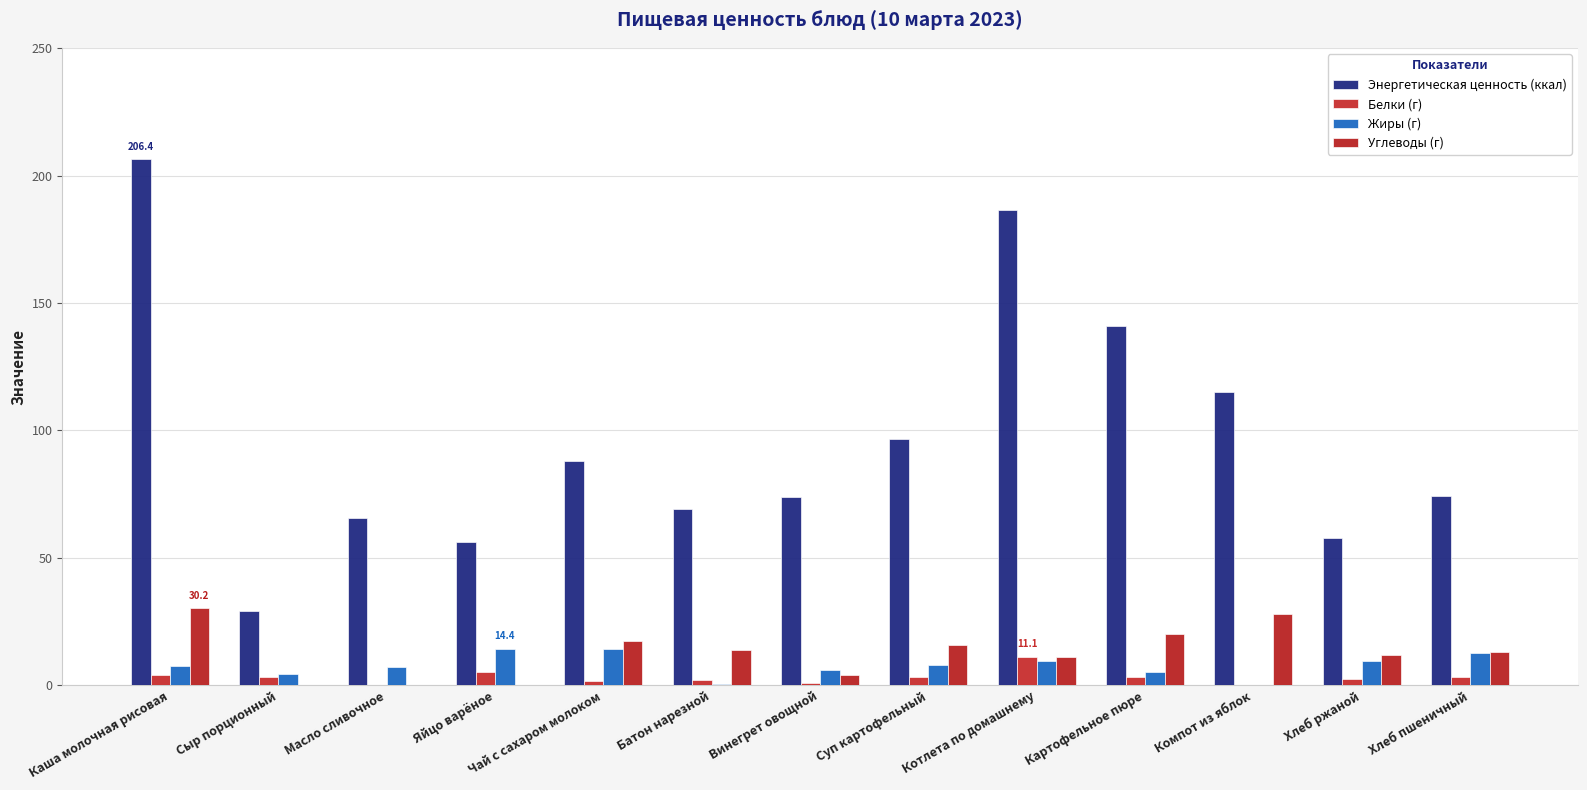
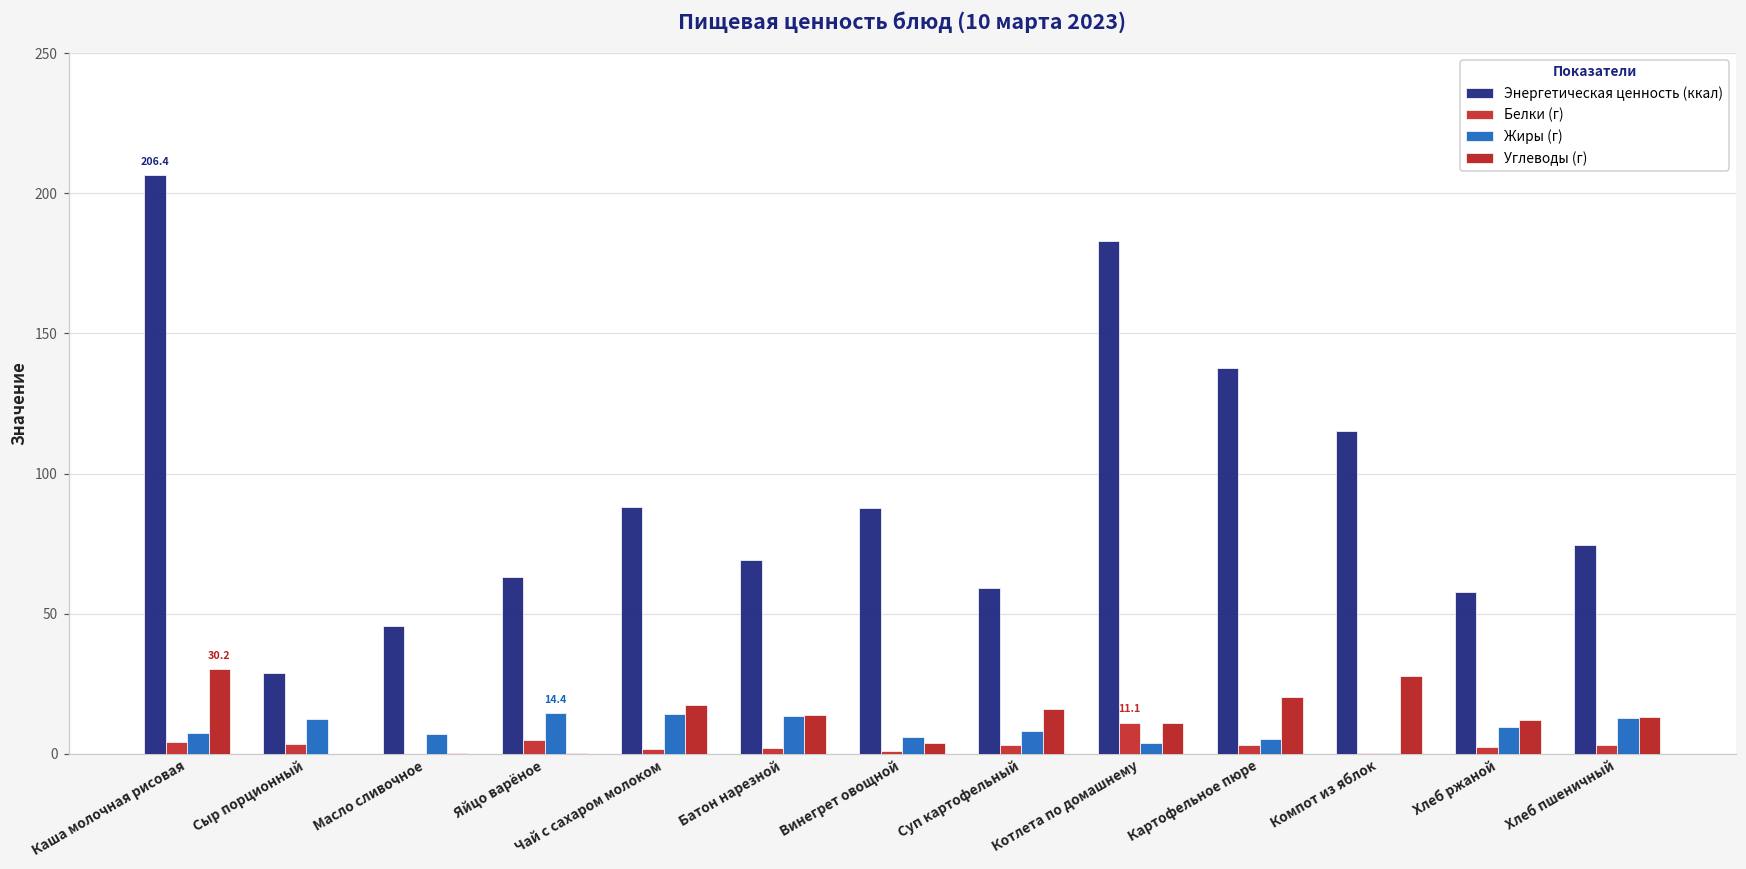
  {
    "Энергетическая ценность (ккал)": {
      "Сыр порционный": 29,
-     "Масло сливочное": 66,
-     "Яйцо варёное": 56,
+     "Масло сливочное": 46,
+     "Яйцо варёное": 63,
      "Чай с сахаром молоком": 88,
      "Батон нарезной": 69,
-     "Винегрет овощной": 74,
-     "Суп картофельный": 97,
-     "Котлета по домашнему": 187,
-     "Картофельное пюре": 141,
+     "Винегрет овощной": 88,
+     "Суп картофельный": 59,
+     "Котлета по домашнему": 183,
+     "Картофельное пюре": 138,
      "Компот из яблок": 115,
      "Хлеб ржаной": 58,
      "Хлеб пшеничный": 74
    },
    "Жиры (г)": {
      "Каша молочная рисовая": 8,
-     "Сыр порционный": 4,
+     "Сыр порционный": 13,
      "Масло сливочное": 7,
      "Чай с сахаром молоком": 14,
-     "Батон нарезной": 1,
+     "Батон нарезной": 14,
      "Винегрет овощной": 6,
      "Суп картофельный": 8,
-     "Котлета по домашнему": 10,
+     "Котлета по домашнему": 4,
      "Картофельное пюре": 5,
      "Хлеб ржаной": 9,
      "Хлеб пшеничный": 13
    }
  }
